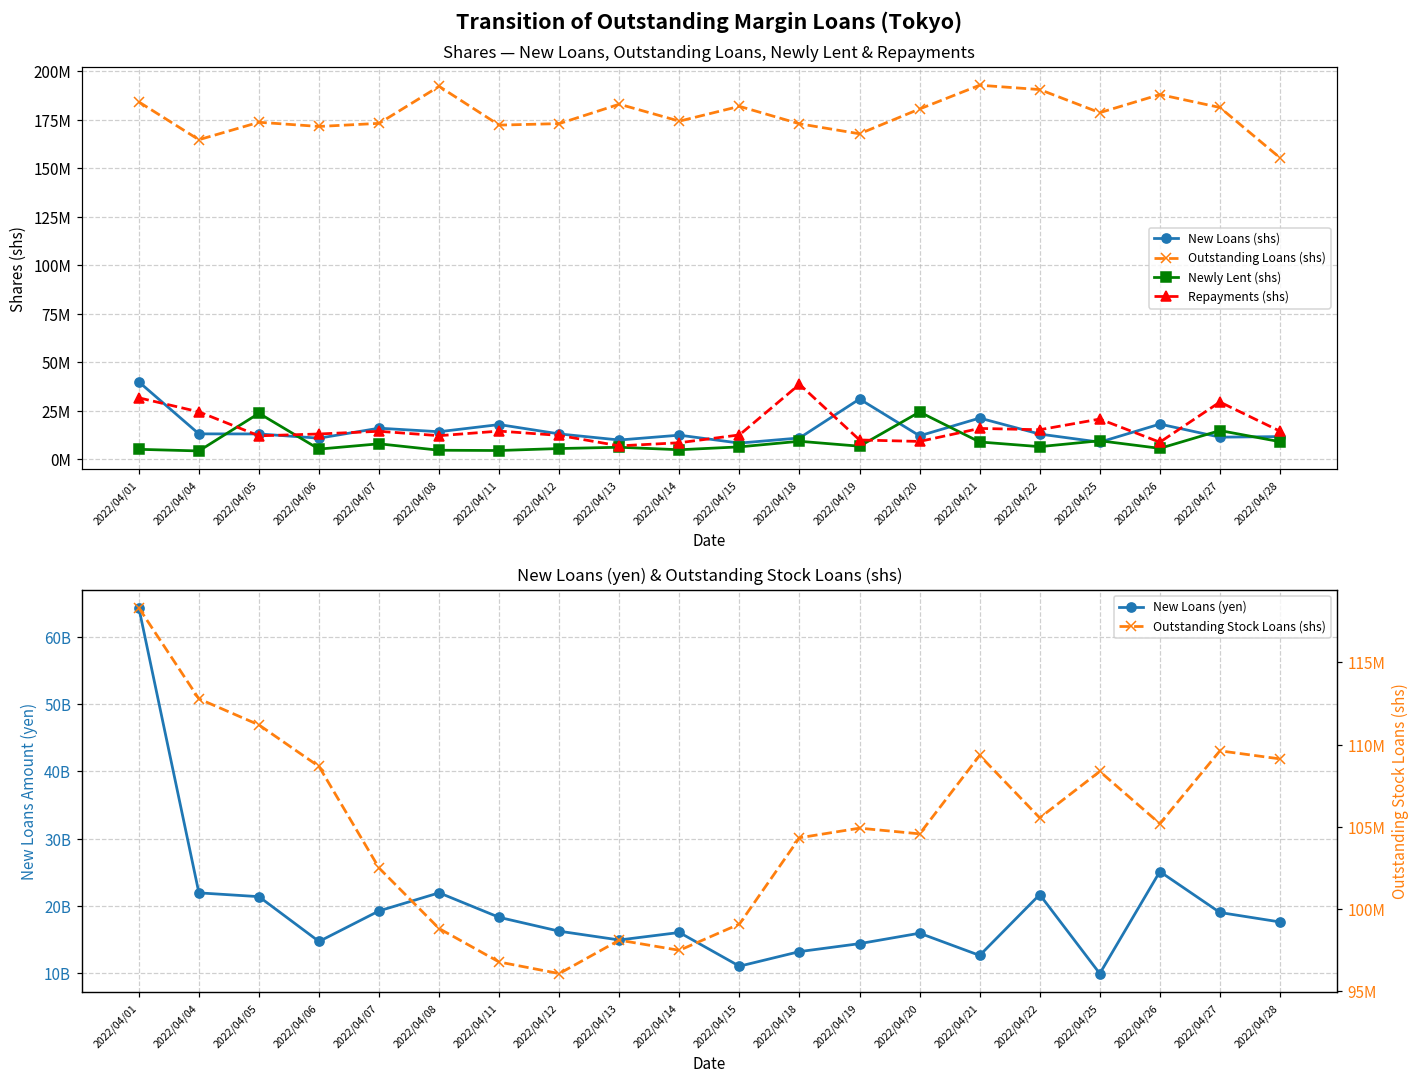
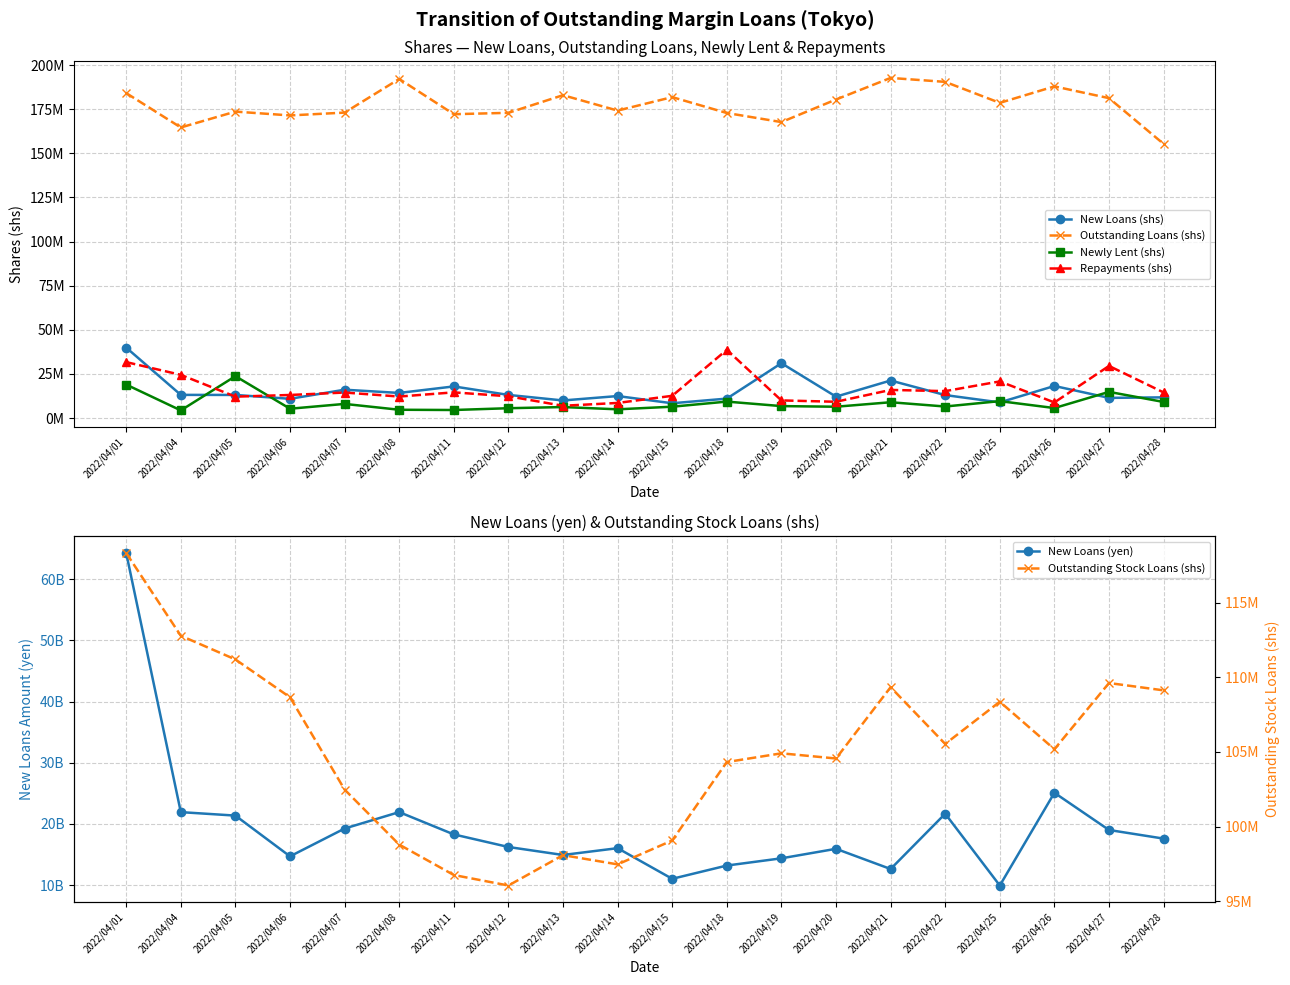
  {
    "Shares — New Loans, Outstanding Loans, Newly Lent & Repayments": {
      "New Loans (shs)": {
        "2022/04/01": 40000000,
        "2022/04/04": 13000000,
        "2022/04/06": 11000000,
        "2022/04/07": 16000000,
        "2022/04/08": 14000000,
        "2022/04/11": 18000000,
        "2022/04/13": 10000000,
        "2022/04/14": 12000000,
        "2022/04/15": 8000000,
        "2022/04/18": 11000000,
        "2022/04/19": 31000000,
        "2022/04/20": 12000000,
        "2022/04/21": 21000000,
        "2022/04/22": 13000000,
        "2022/04/26": 18000000,
        "2022/04/27": 11000000,
        "2022/04/28": 12000000
      },
      "Outstanding Loans (shs)": {
        "2022/04/01": 184000000,
        "2022/04/04": 165000000,
        "2022/04/05": 174000000,
        "2022/04/06": 171000000,
        "2022/04/07": 173000000,
        "2022/04/08": 192000000,
        "2022/04/11": 172000000,
        "2022/04/12": 173000000,
        "2022/04/13": 183000000,
        "2022/04/14": 174000000,
        "2022/04/15": 182000000,
        "2022/04/18": 173000000,
        "2022/04/19": 168000000,
        "2022/04/20": 180000000,
        "2022/04/21": 193000000,
        "2022/04/22": 190000000,
        "2022/04/25": 179000000,
        "2022/04/26": 188000000,
        "2022/04/27": 181000000,
        "2022/04/28": 155000000
      },
      "Newly Lent (shs)": {
-       "2022/04/01": 5000000,
+       "2022/04/01": 19000000,
        "2022/04/04": 4000000,
        "2022/04/05": 24000000,
        "2022/04/06": 5000000,
        "2022/04/07": 8000000,
        "2022/04/08": 5000000,
        "2022/04/11": 5000000,
        "2022/04/12": 6000000,
        "2022/04/14": 5000000,
        "2022/04/15": 6000000,
        "2022/04/18": 9000000,
        "2022/04/19": 7000000,
-       "2022/04/20": 24000000,
+       "2022/04/20": 6000000,
        "2022/04/21": 9000000,
        "2022/04/22": 7000000,
        "2022/04/26": 6000000,
        "2022/04/27": 15000000,
        "2022/04/28": 9000000
      },
      "Repayments (shs)": {
        "2022/04/01": 32000000,
        "2022/04/04": 24000000,
        "2022/04/06": 13000000,
        "2022/04/07": 14000000,
        "2022/04/08": 12000000,
        "2022/04/11": 15000000,
        "2022/04/14": 9000000,
        "2022/04/15": 13000000,
        "2022/04/18": 39000000,
        "2022/04/19": 10000000,
        "2022/04/20": 9000000,
        "2022/04/21": 16000000,
        "2022/04/22": 15000000,
        "2022/04/25": 21000000,
        "2022/04/26": 9000000,
        "2022/04/27": 30000000,
        "2022/04/28": 14000000
      }
    }
  }
